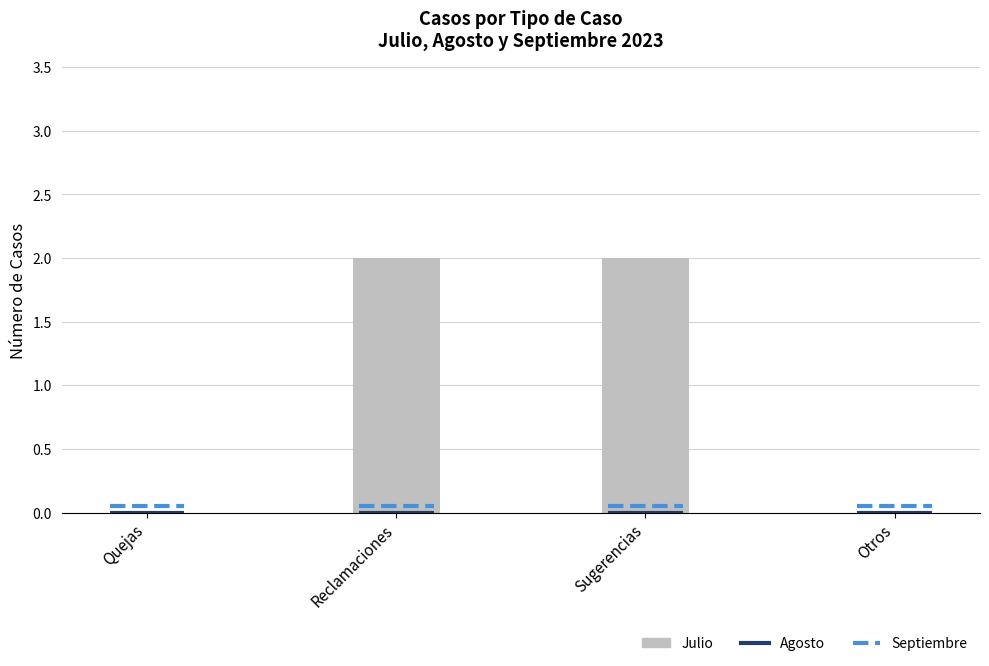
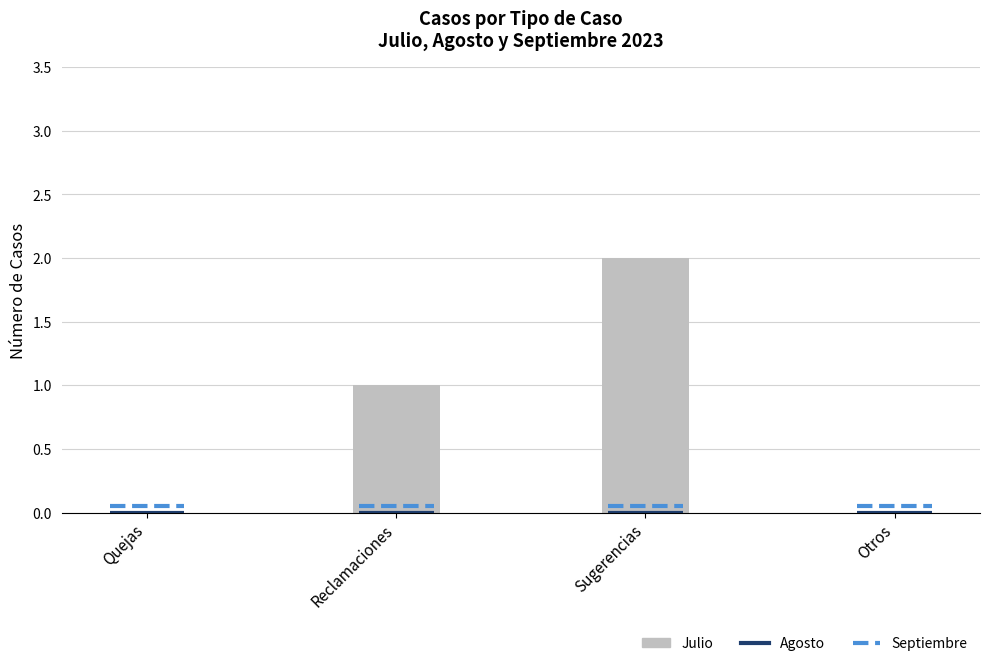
  {
    "Quejas": 0,
-   "Reclamaciones": 2,
+   "Reclamaciones": 1,
    "Sugerencias": 2,
    "Otros": 0
  }
